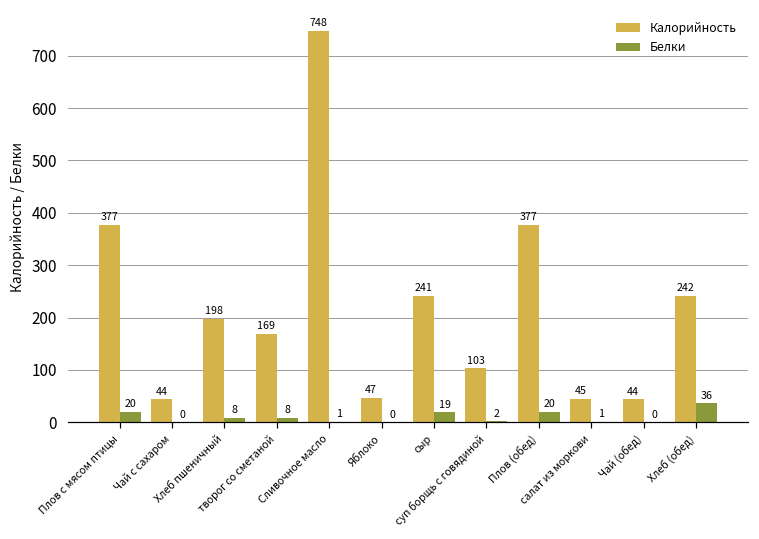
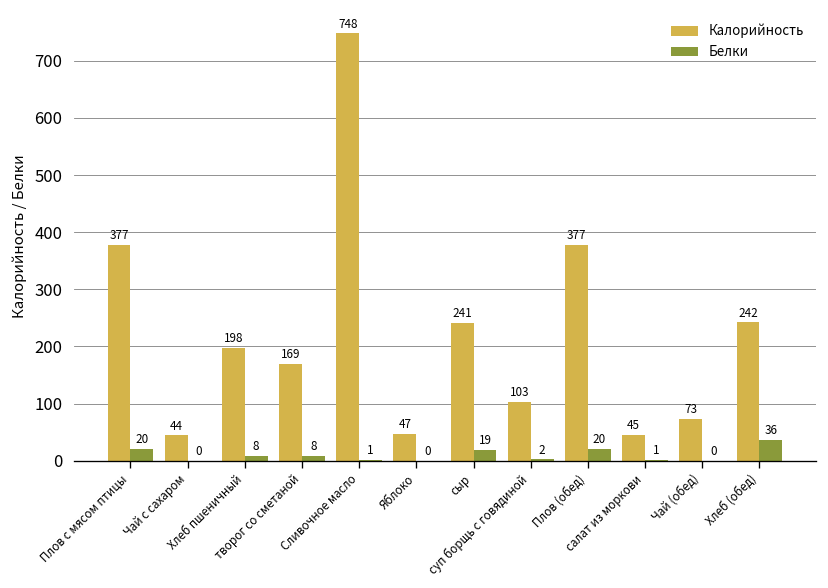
  {
    "Калорийность": {
      "Плов с мясом птицы": 377,
      "Чай с сахаром": 44,
      "Хлеб пшеничный": 198,
      "творог со сметаной": 169,
      "Сливочное масло": 748,
      "Яблоко": 47,
      "сыр": 241,
      "суп борщь с говядиной": 103,
      "Плов (обед)": 377,
      "салат из моркови": 45,
-     "Чай (обед)": 44,
+     "Чай (обед)": 73,
      "Хлеб (обед)": 242
    },
    "Белки": {
      "Плов с мясом птицы": 20,
      "Чай с сахаром": 0,
      "Хлеб пшеничный": 8,
      "творог со сметаной": 8,
      "Сливочное масло": 1,
      "Яблоко": 0,
      "сыр": 19,
      "суп борщь с говядиной": 2,
      "Плов (обед)": 20,
      "салат из моркови": 1,
      "Чай (обед)": 0,
      "Хлеб (обед)": 36
    }
  }
